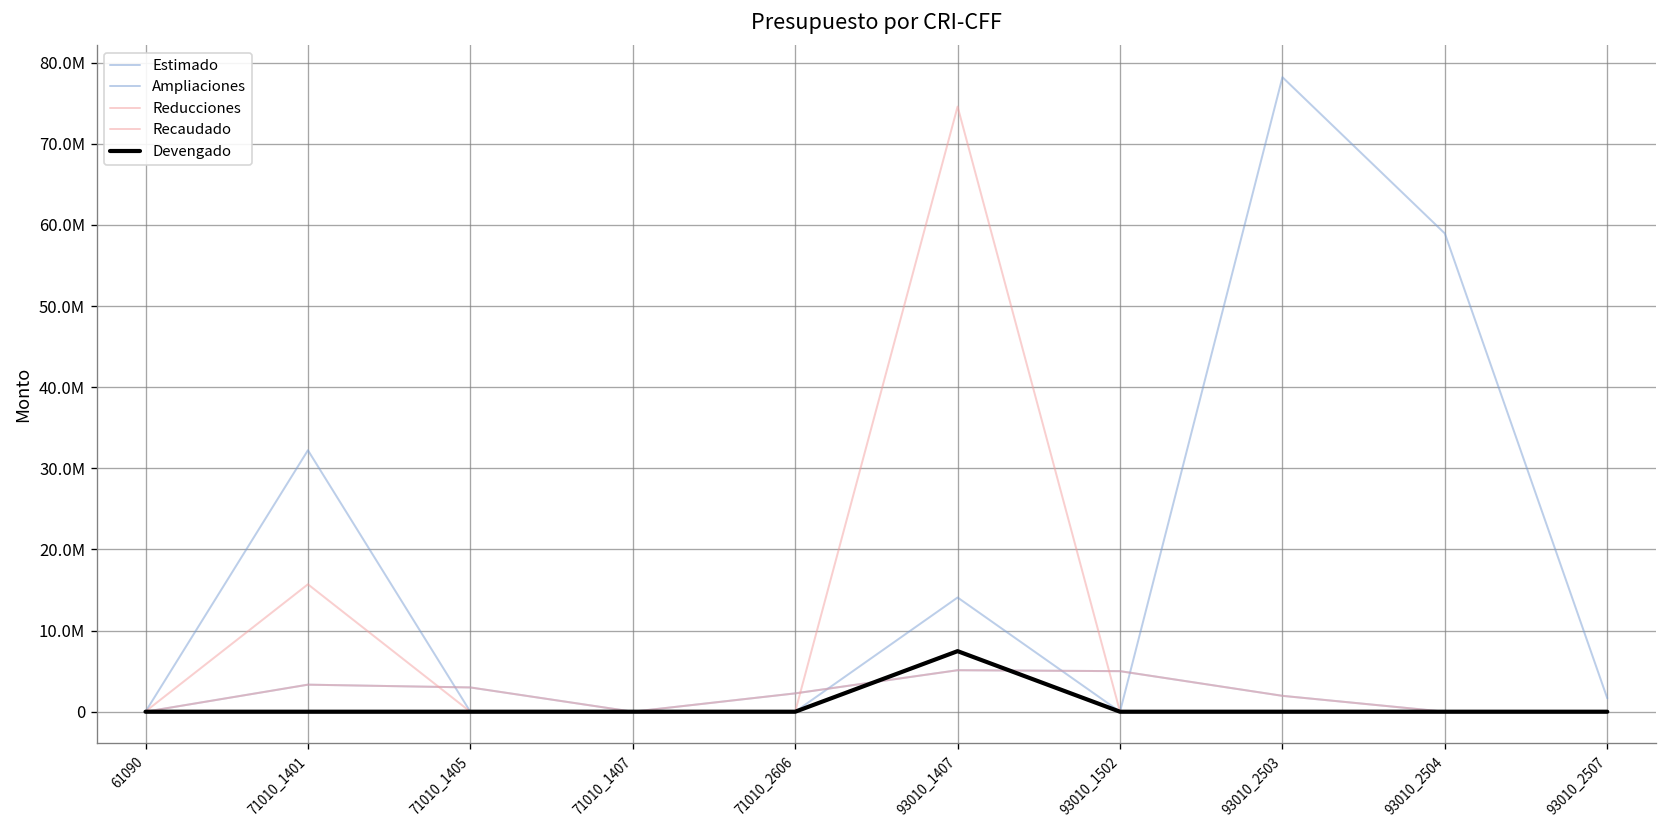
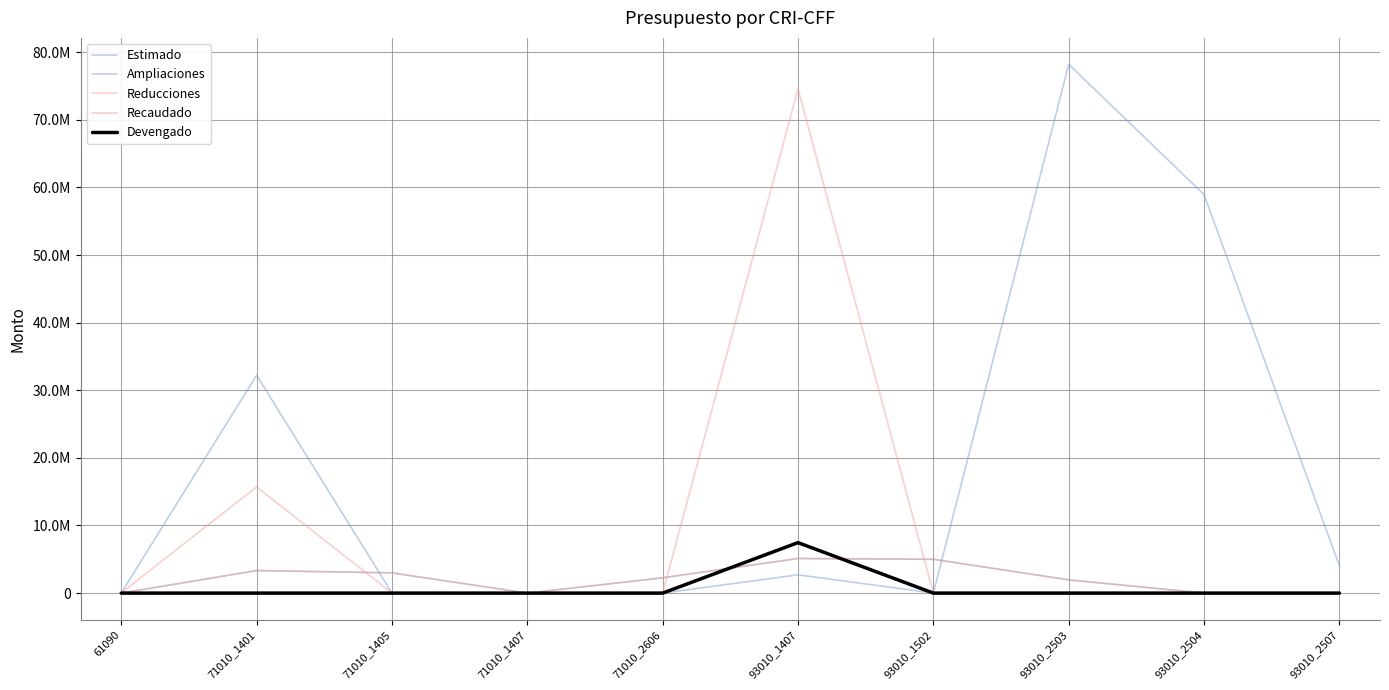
  {
    "Estimado": {
      "71010_1401": 32000000,
-     "93010_1407": 14000000,
+     "93010_1407": 3000000,
      "93010_2503": 78000000,
      "93010_2504": 59000000,
-     "93010_2507": 2000000
+     "93010_2507": 4000000
    },
    "Devengado": {
      "71010_1401": 0,
      "93010_1407": 7000000
    }
  }
